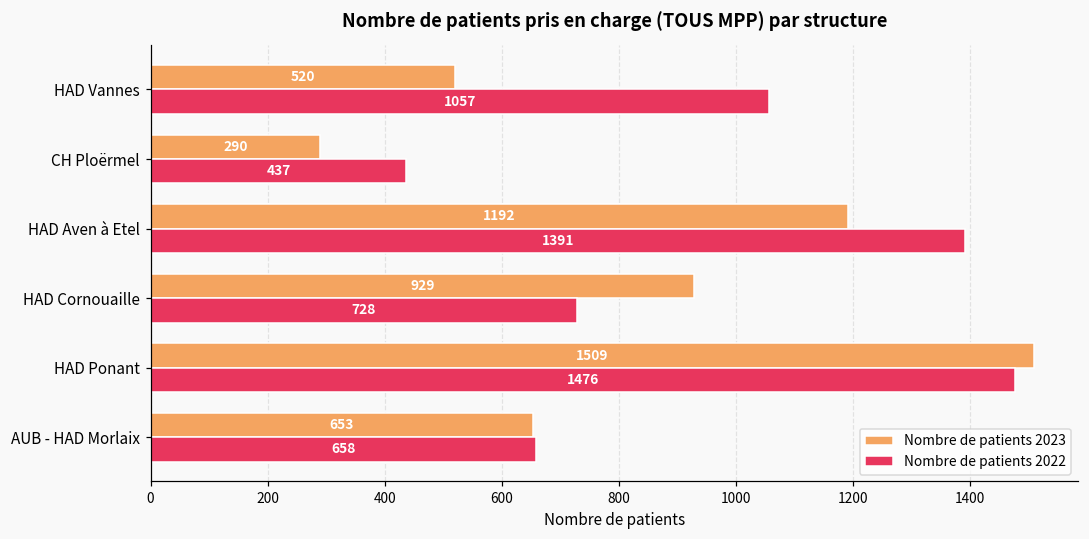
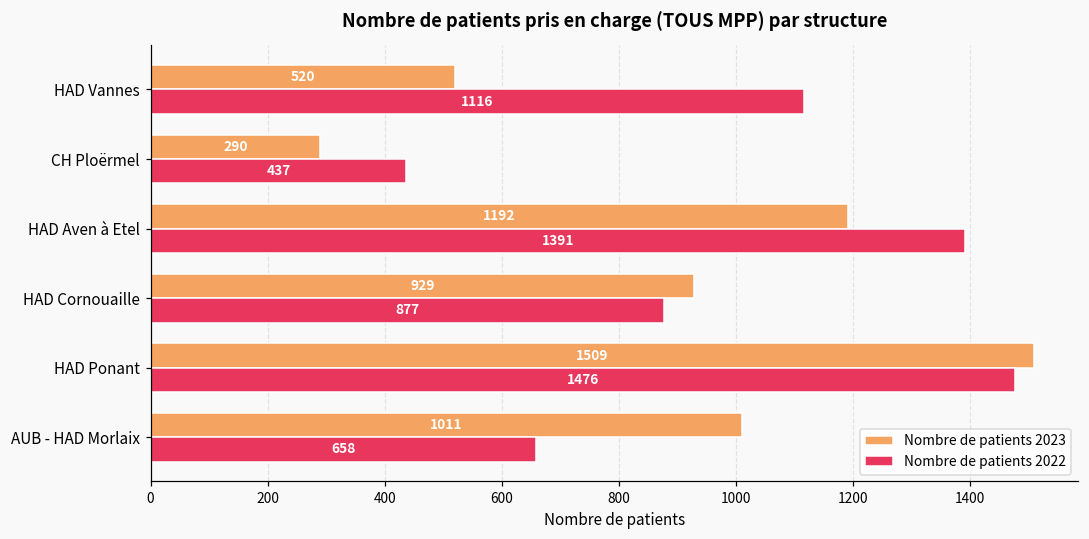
  {
    "Nombre de patients 2023": {
      "HAD Vannes": 520,
      "CH Ploërmel": 290,
      "HAD Aven à Etel": 1192,
      "HAD Cornouaille": 929,
      "HAD Ponant": 1509,
-     "AUB - HAD Morlaix": 653
+     "AUB - HAD Morlaix": 1011
    },
    "Nombre de patients 2022": {
-     "HAD Vannes": 1057,
+     "HAD Vannes": 1116,
      "CH Ploërmel": 437,
      "HAD Aven à Etel": 1391,
-     "HAD Cornouaille": 728,
+     "HAD Cornouaille": 877,
      "HAD Ponant": 1476,
      "AUB - HAD Morlaix": 658
    }
  }
